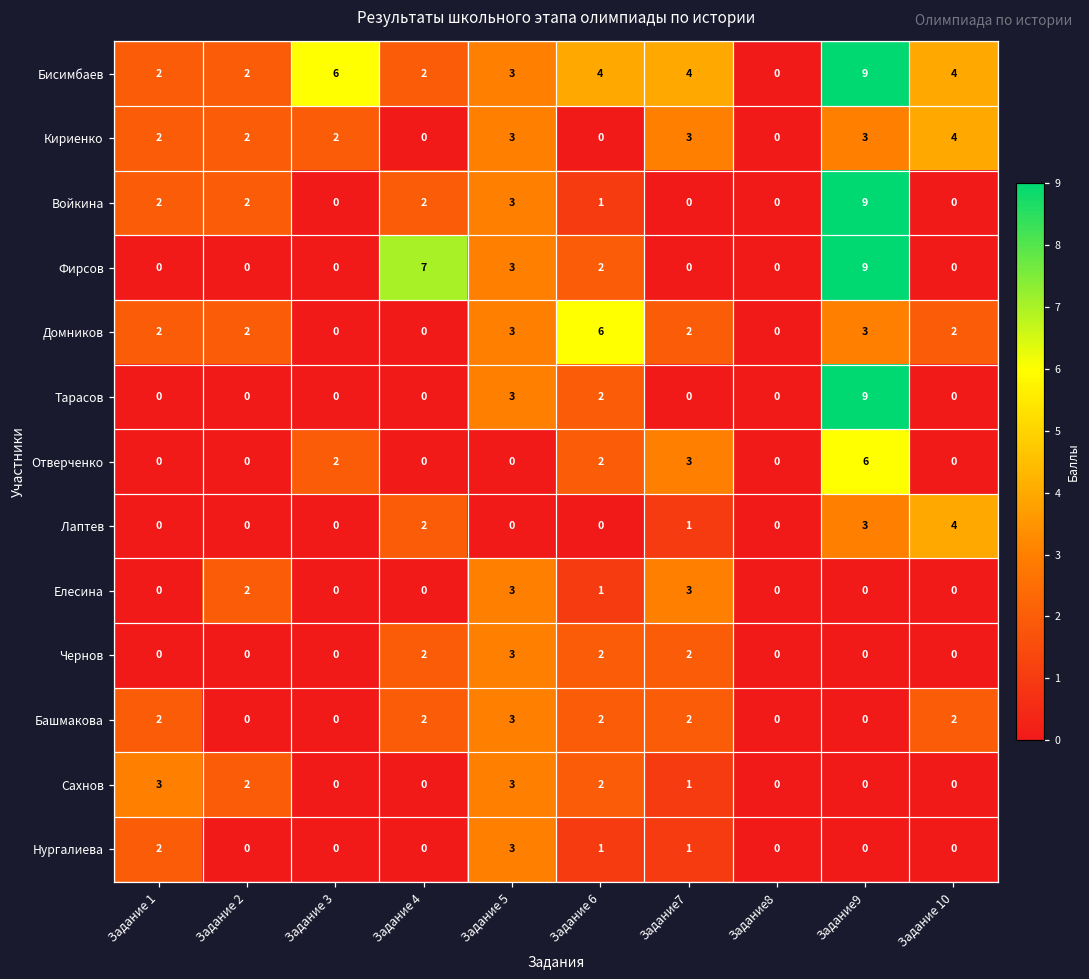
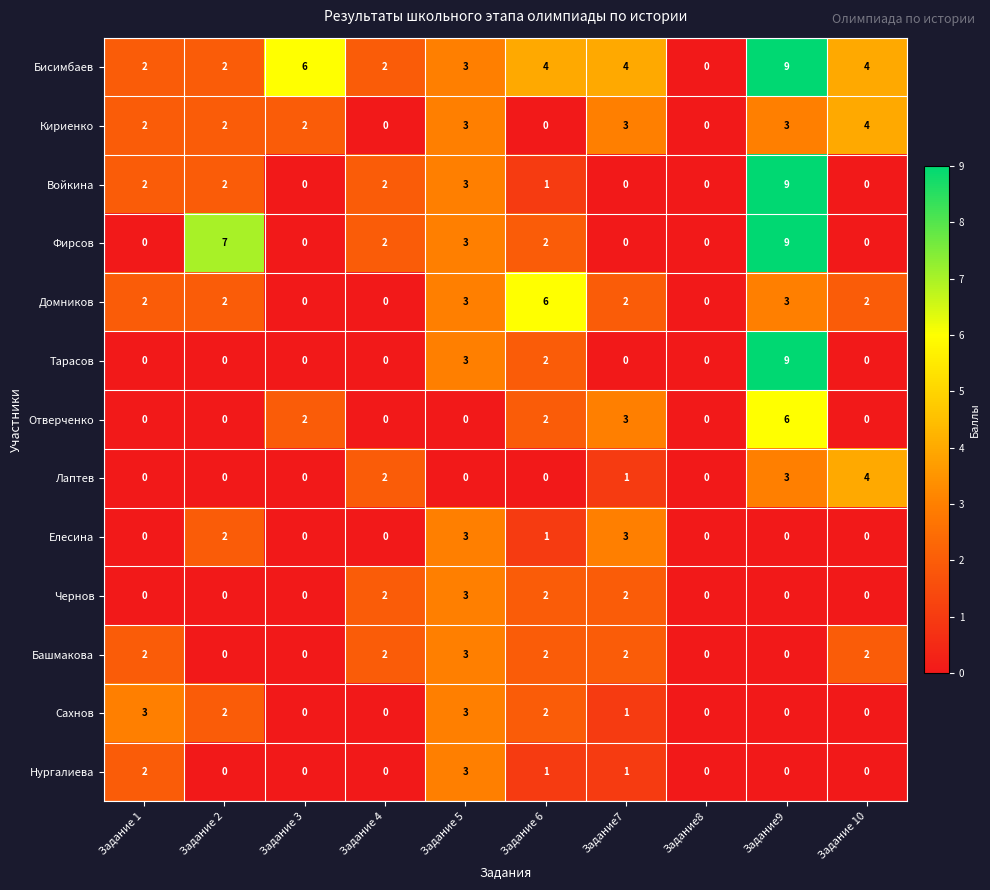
  {
    "Бисимбаев": {
      "Задание 1": 2,
      "Задание 2": 2,
      "Задание 3": 6,
      "Задание 4": 2,
      "Задание 5": 3,
      "Задание 6": 4,
      "Задание7": 4,
      "Задание8": 0,
      "Задание9": 9,
      "Задание 10": 4
    },
    "Кириенко": {
      "Задание 1": 2,
      "Задание 2": 2,
      "Задание 3": 2,
      "Задание 4": 0,
      "Задание 5": 3,
      "Задание 6": 0,
      "Задание7": 3,
      "Задание8": 0,
      "Задание9": 3,
      "Задание 10": 4
    },
    "Войкина": {
      "Задание 1": 2,
      "Задание 2": 2,
      "Задание 3": 0,
      "Задание 4": 2,
      "Задание 5": 3,
      "Задание 6": 1,
      "Задание7": 0,
      "Задание8": 0,
      "Задание9": 9,
      "Задание 10": 0
    },
    "Фирсов": {
      "Задание 1": 0,
-     "Задание 2": 0,
+     "Задание 2": 7,
      "Задание 3": 0,
-     "Задание 4": 7,
+     "Задание 4": 2,
      "Задание 5": 3,
      "Задание 6": 2,
      "Задание7": 0,
      "Задание8": 0,
      "Задание9": 9,
      "Задание 10": 0
    },
    "Домников": {
      "Задание 1": 2,
      "Задание 2": 2,
      "Задание 3": 0,
      "Задание 4": 0,
      "Задание 5": 3,
      "Задание 6": 6,
      "Задание7": 2,
      "Задание8": 0,
      "Задание9": 3,
      "Задание 10": 2
    },
    "Тарасов": {
      "Задание 1": 0,
      "Задание 2": 0,
      "Задание 3": 0,
      "Задание 4": 0,
      "Задание 5": 3,
      "Задание 6": 2,
      "Задание7": 0,
      "Задание8": 0,
      "Задание9": 9,
      "Задание 10": 0
    },
    "Отверченко": {
      "Задание 1": 0,
      "Задание 2": 0,
      "Задание 3": 2,
      "Задание 4": 0,
      "Задание 5": 0,
      "Задание 6": 2,
      "Задание7": 3,
      "Задание8": 0,
      "Задание9": 6,
      "Задание 10": 0
    },
    "Лаптев": {
      "Задание 1": 0,
      "Задание 2": 0,
      "Задание 3": 0,
      "Задание 4": 2,
      "Задание 5": 0,
      "Задание 6": 0,
      "Задание7": 1,
      "Задание8": 0,
      "Задание9": 3,
      "Задание 10": 4
    },
    "Елесина": {
      "Задание 1": 0,
      "Задание 2": 2,
      "Задание 3": 0,
      "Задание 4": 0,
      "Задание 5": 3,
      "Задание 6": 1,
      "Задание7": 3,
      "Задание8": 0,
      "Задание9": 0,
      "Задание 10": 0
    },
    "Чернов": {
      "Задание 1": 0,
      "Задание 2": 0,
      "Задание 3": 0,
      "Задание 4": 2,
      "Задание 5": 3,
      "Задание 6": 2,
      "Задание7": 2,
      "Задание8": 0,
      "Задание9": 0,
      "Задание 10": 0
    },
    "Башмакова": {
      "Задание 1": 2,
      "Задание 2": 0,
      "Задание 3": 0,
      "Задание 4": 2,
      "Задание 5": 3,
      "Задание 6": 2,
      "Задание7": 2,
      "Задание8": 0,
      "Задание9": 0,
      "Задание 10": 2
    },
    "Сахнов": {
      "Задание 1": 3,
      "Задание 2": 2,
      "Задание 3": 0,
      "Задание 4": 0,
      "Задание 5": 3,
      "Задание 6": 2,
      "Задание7": 1,
      "Задание8": 0,
      "Задание9": 0,
      "Задание 10": 0
    },
    "Нургалиева": {
      "Задание 1": 2,
      "Задание 2": 0,
      "Задание 3": 0,
      "Задание 4": 0,
      "Задание 5": 3,
      "Задание 6": 1,
      "Задание7": 1,
      "Задание8": 0,
      "Задание9": 0,
      "Задание 10": 0
    }
  }
